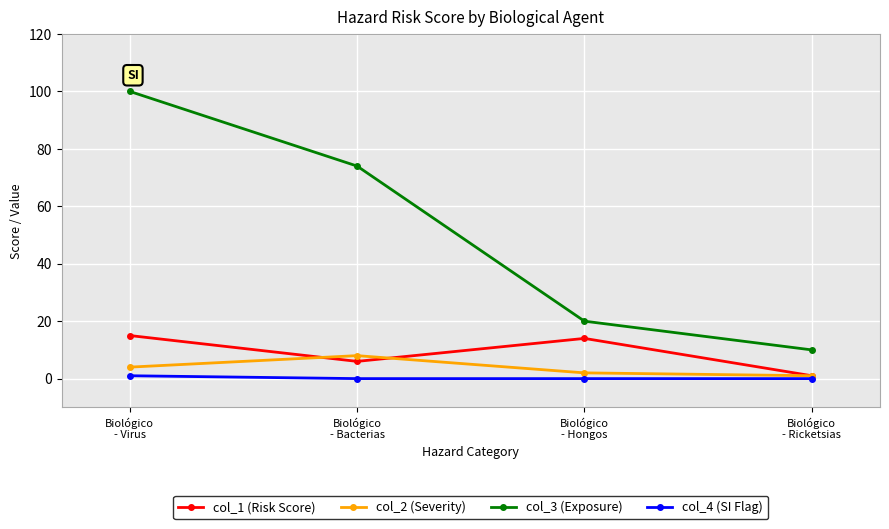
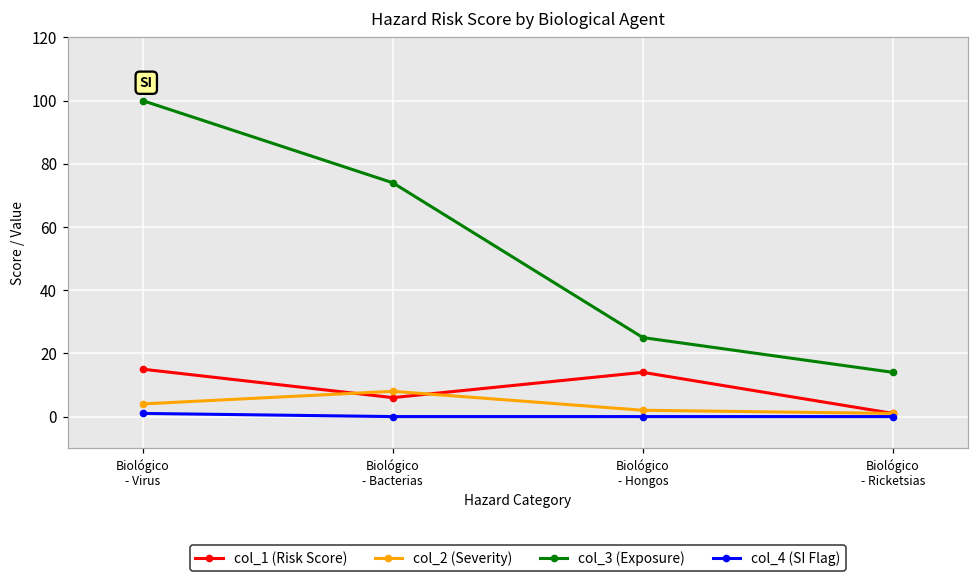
  {
    "col_1 (Risk Score)": {
      "Biológico - Virus": 15,
      "Biológico - Bacterias": 6,
      "Biológico - Hongos": 14
    },
    "col_2 (Severity)": {
      "Biológico - Virus": 4,
      "Biológico - Bacterias": 8,
      "Biológico - Hongos": 2
    },
    "col_3 (Exposure)": {
      "Biológico - Virus": 100,
      "Biológico - Bacterias": 74,
-     "Biológico - Hongos": 20,
-     "Biológico - Ricketsias": 10
+     "Biológico - Hongos": 25,
+     "Biológico - Ricketsias": 14
    },
    "col_4 (SI Flag)": {
      "Biológico - Virus": 1,
      "Biológico - Bacterias": 0,
      "Biológico - Hongos": 0,
      "Biológico - Ricketsias": 0
    }
  }
